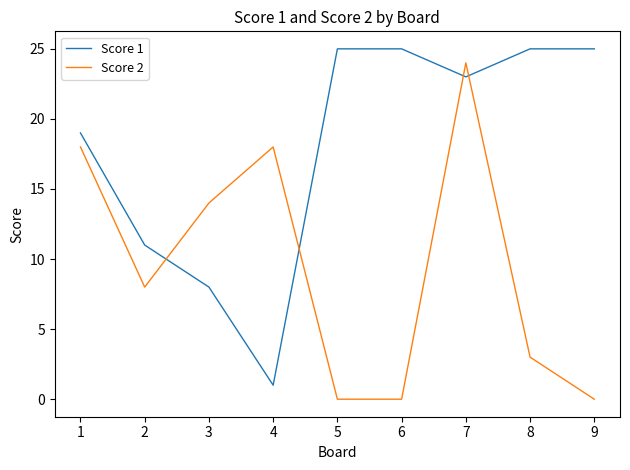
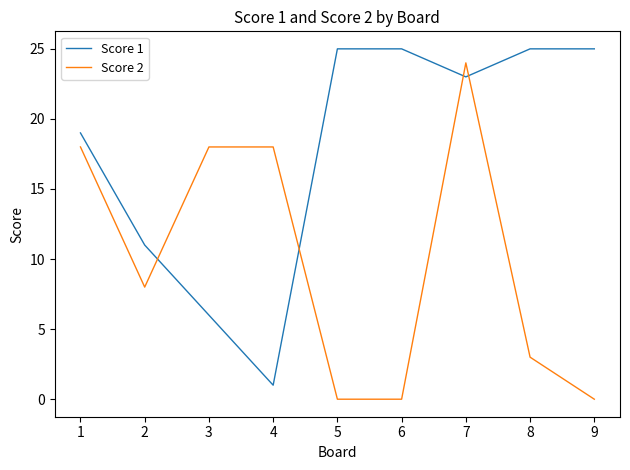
  {
    "Score 1": {
      "1": 19,
      "2": 11,
-     "3": 8,
+     "3": 6,
      "4": 1,
      "5": 25,
      "6": 25,
      "7": 23,
      "8": 25,
      "9": 25
    },
    "Score 2": {
      "1": 18,
      "2": 8,
-     "3": 14,
+     "3": 18,
      "4": 18,
      "5": 0,
      "6": 0,
      "7": 24,
      "8": 3,
      "9": 0
    }
  }
